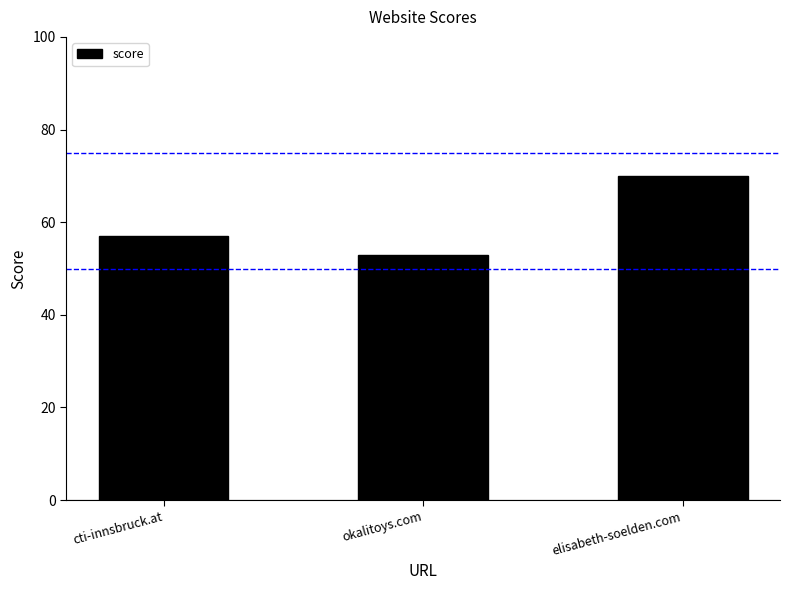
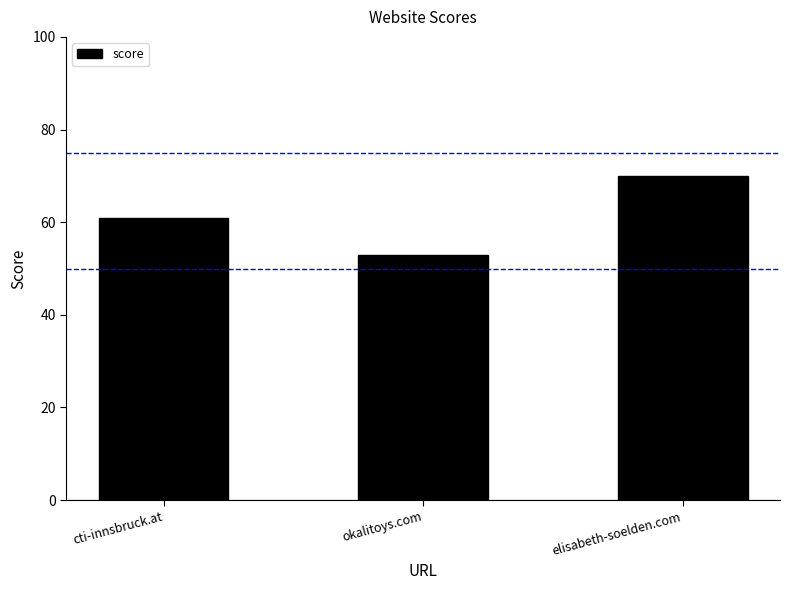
  {
-   "cti-innsbruck.at": 57,
+   "cti-innsbruck.at": 61,
    "okalitoys.com": 53,
    "elisabeth-soelden.com": 70
  }
